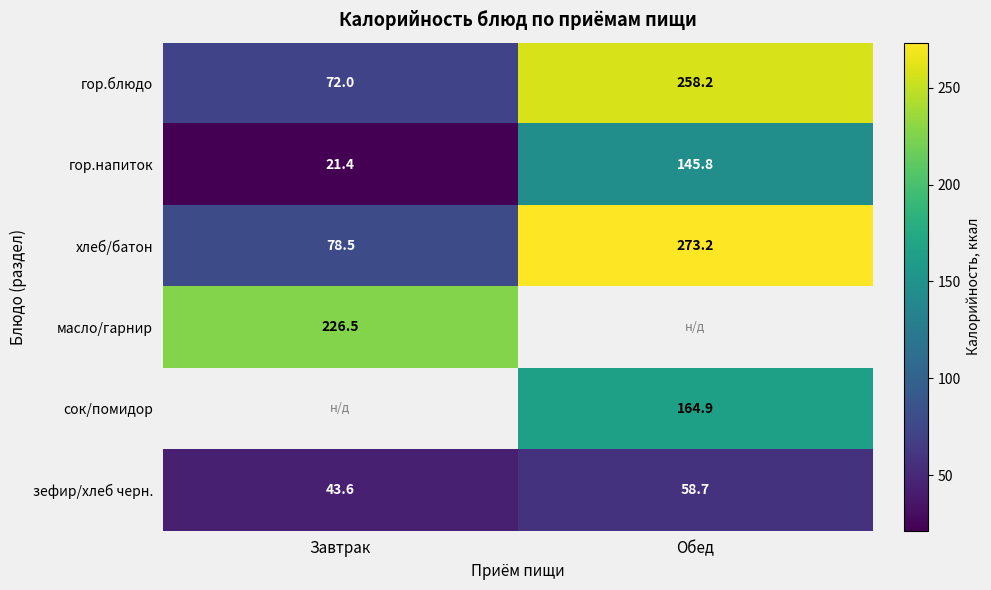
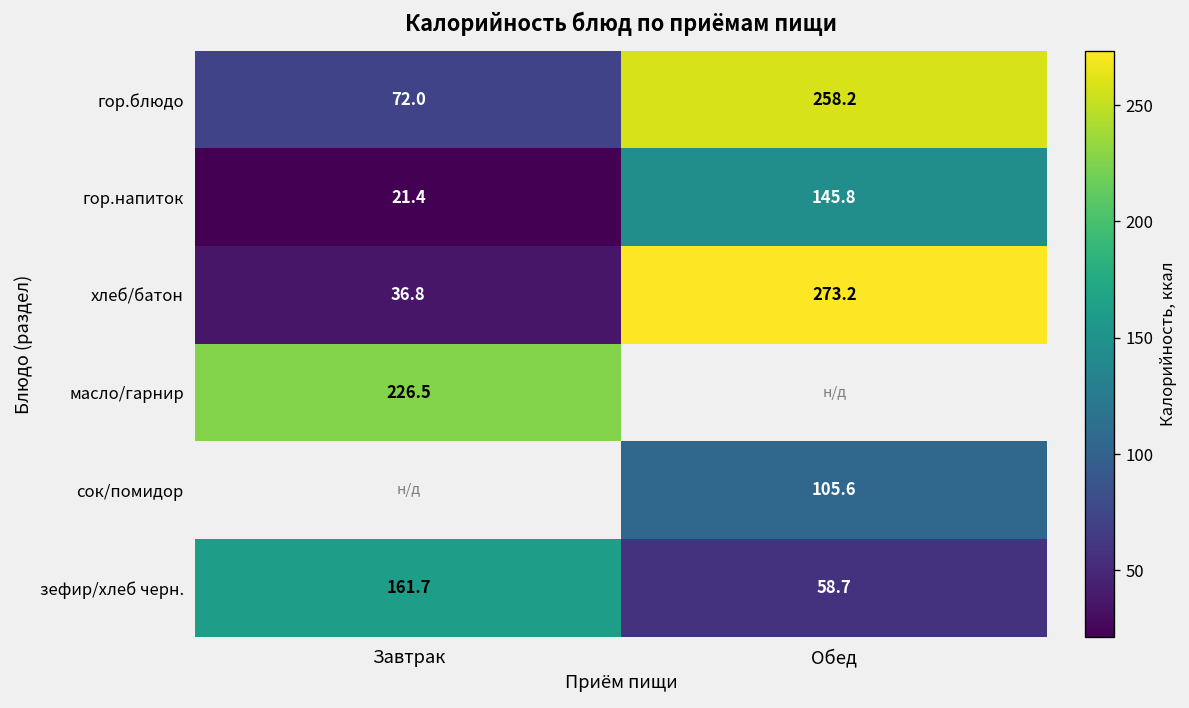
  {
    "гор.блюдо": {
      "Завтрак": 72.0,
      "Обед": 258.2
    },
    "гор.напиток": {
      "Завтрак": 21.4,
      "Обед": 145.8
    },
    "хлеб/батон": {
-     "Завтрак": 78.5,
+     "Завтрак": 36.8,
      "Обед": 273.2
    },
    "масло/гарнир": {
      "Завтрак": 226.5
    },
    "сок/помидор": {
-     "Обед": 164.9
+     "Обед": 105.6
    },
    "зефир/хлеб черн.": {
-     "Завтрак": 43.6,
+     "Завтрак": 161.7,
      "Обед": 58.7
    }
  }
